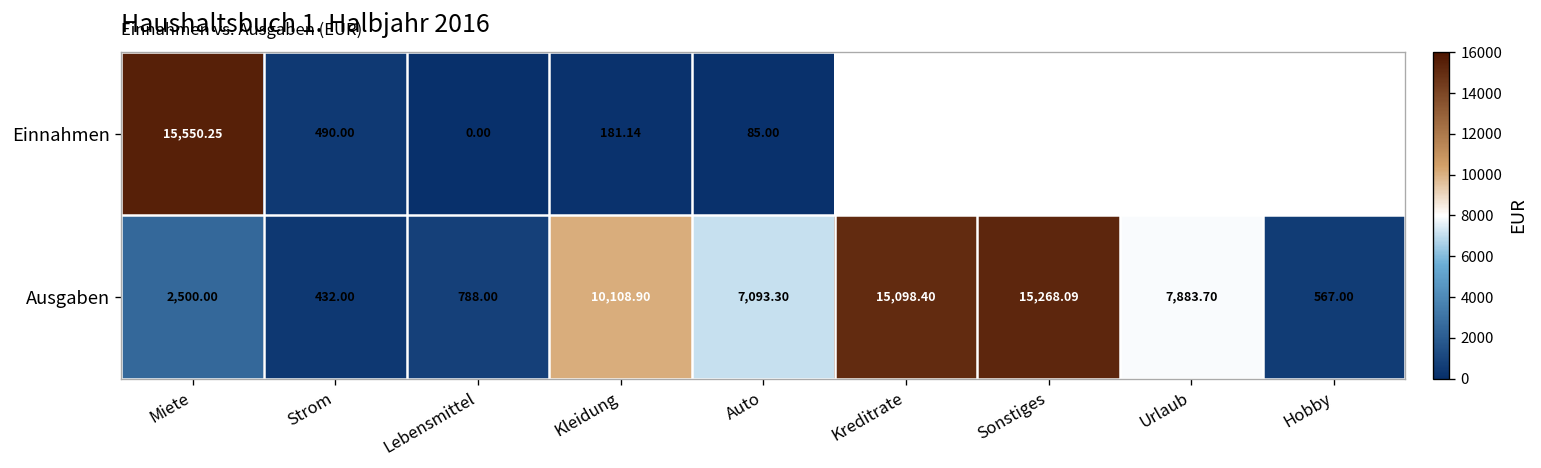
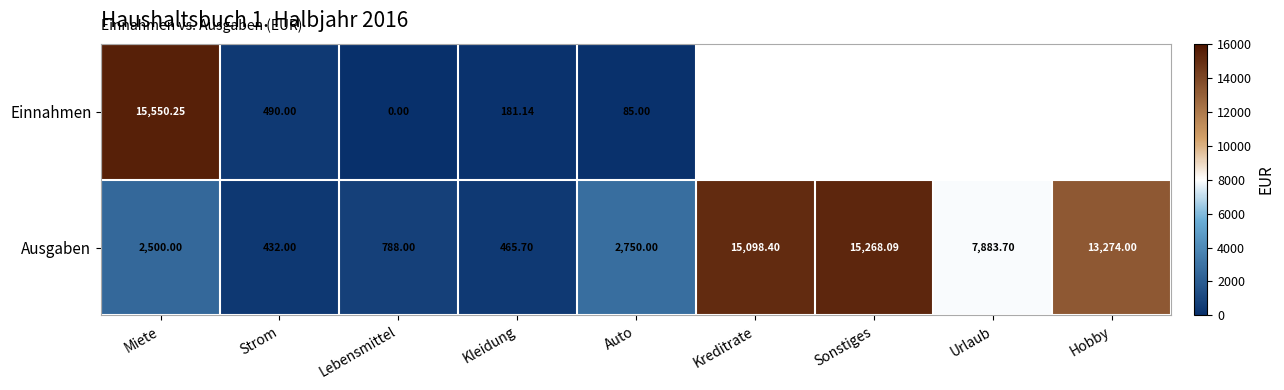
  {
    "Einnahmen": {
      "Miete": "15,550.25",
      "Strom": "490.00",
      "Lebensmittel": "0.00",
      "Kleidung": "181.14",
      "Auto": "85.00"
    },
    "Ausgaben": {
      "Miete": "2,500.00",
      "Strom": "432.00",
      "Lebensmittel": "788.00",
-     "Kleidung": "10,108.90",
-     "Auto": "7,093.30",
+     "Kleidung": "465.70",
+     "Auto": "2,750.00",
      "Kreditrate": "15,098.40",
      "Sonstiges": "15,268.09",
      "Urlaub": "7,883.70",
-     "Hobby": "567.00"
+     "Hobby": "13,274.00"
    }
  }
